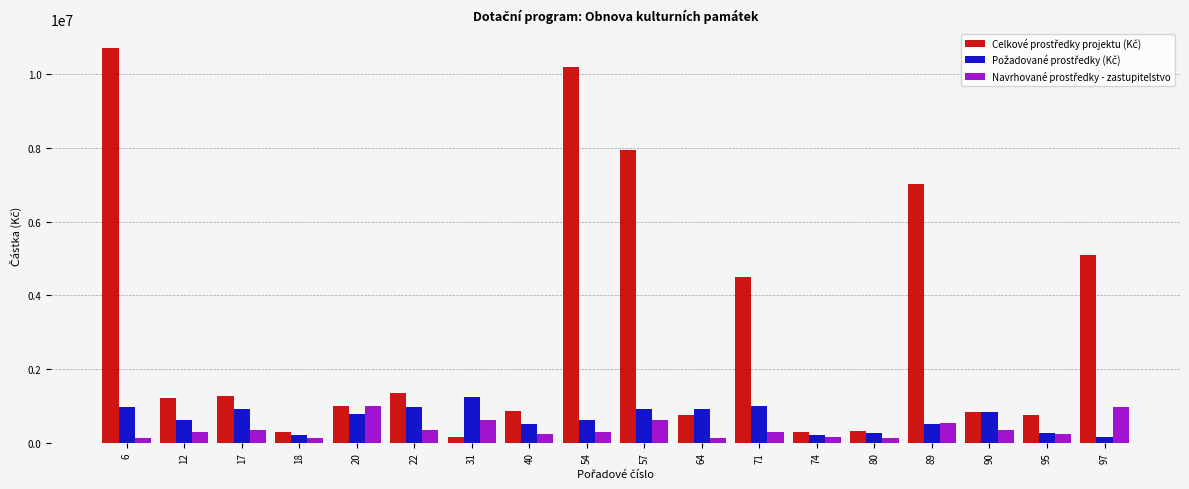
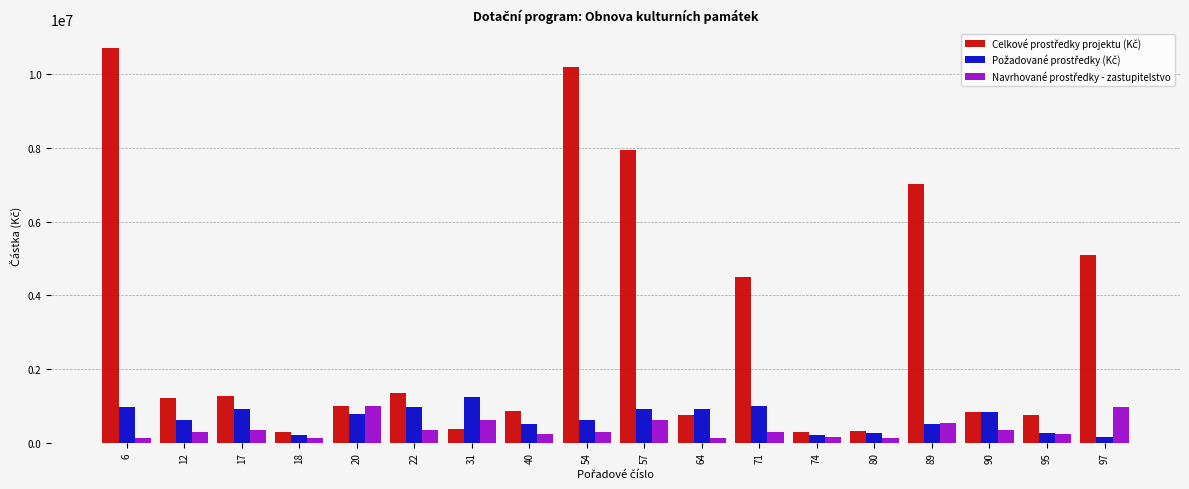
  {
    "Celkové prostředky projektu (Kč)": {
      "6": 10700000,
      "12": 1200000,
      "17": 1300000,
      "18": 300000,
      "20": 1000000,
      "22": 1400000,
-     "31": 200000,
+     "31": 400000,
      "40": 900000,
      "54": 10200000,
      "57": 7900000,
      "64": 700000,
      "71": 4500000,
      "74": 300000,
      "80": 300000,
      "89": 7000000,
      "90": 800000,
      "95": 800000,
      "97": 5100000
    },
    "Požadované prostředky (Kč)": {
      "6": 1000000,
      "12": 600000,
      "17": 900000,
      "18": 200000,
      "20": 800000,
      "22": 1000000,
      "31": 1200000,
      "40": 500000,
      "54": 600000,
      "57": 900000,
      "64": 900000,
      "71": 1000000,
      "74": 200000,
      "80": 300000,
      "89": 500000,
      "90": 800000,
      "95": 300000,
      "97": 200000
    },
    "Navrhované prostředky - zastupitelstvo": {
      "6": 100000,
      "12": 300000,
      "17": 400000,
      "18": 100000,
      "20": 1000000,
      "22": 400000,
      "31": 600000,
      "40": 300000,
      "54": 300000,
      "57": 600000,
      "64": 100000,
      "71": 300000,
      "74": 200000,
      "80": 100000,
      "89": 500000,
      "90": 400000,
      "95": 300000,
      "97": 1000000
    }
  }
